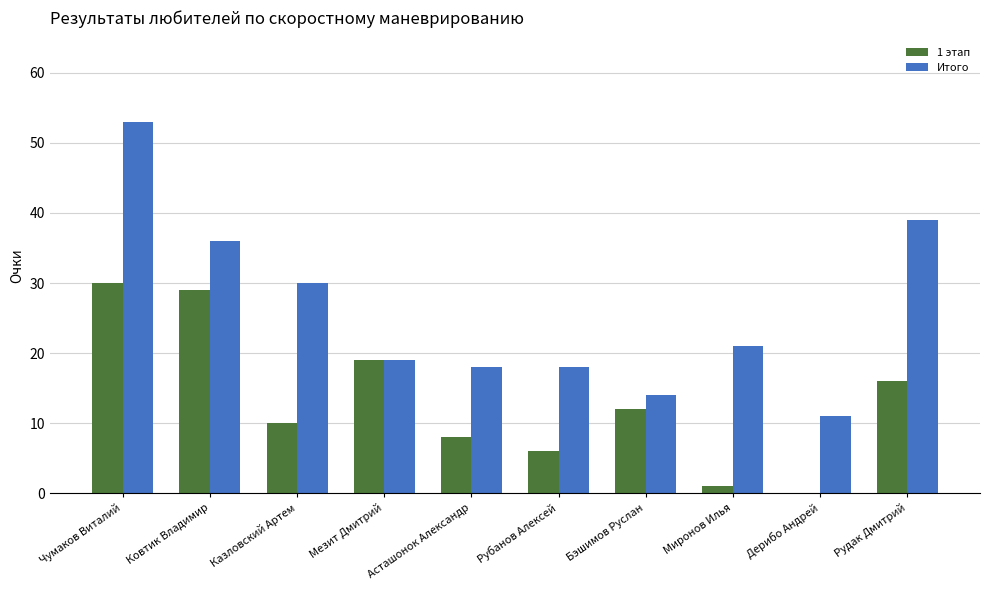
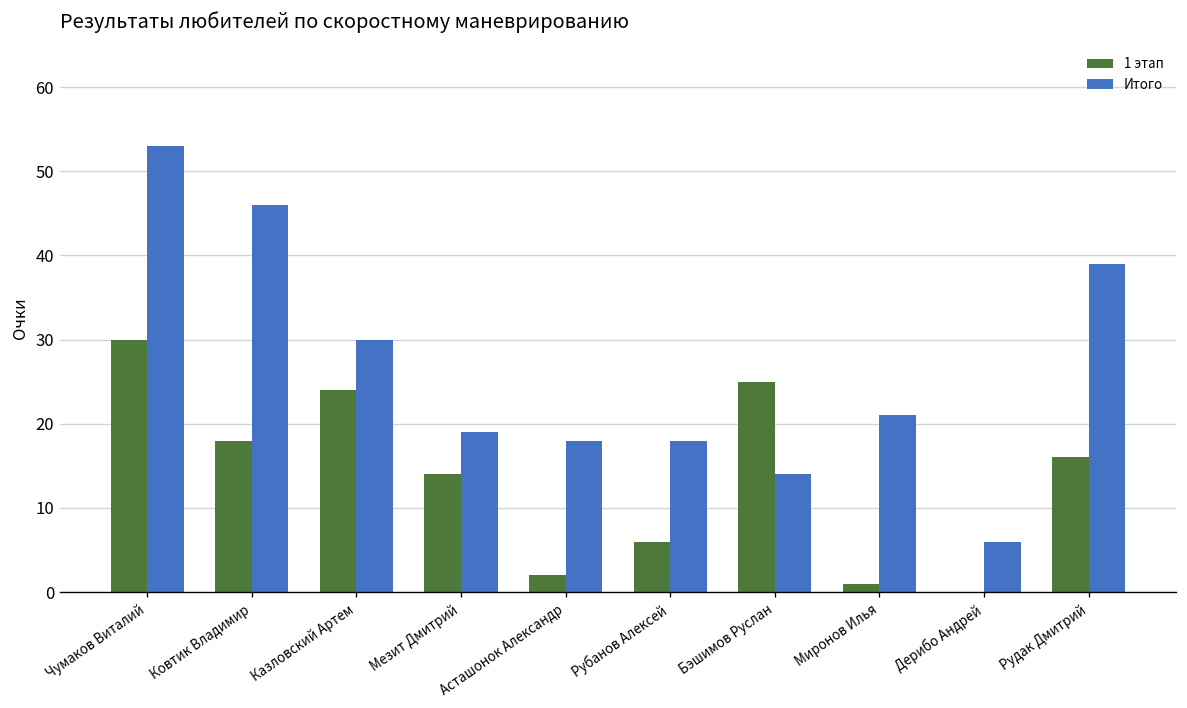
  {
    "1 этап": {
      "Чумаков Виталий": 30,
-     "Ковтик Владимир": 29,
-     "Казловский Артем": 10,
-     "Мезит Дмитрий": 19,
-     "Асташонок Александр": 8,
+     "Ковтик Владимир": 18,
+     "Казловский Артем": 24,
+     "Мезит Дмитрий": 14,
+     "Асташонок Александр": 2,
      "Рубанов Алексей": 6,
-     "Бэшимов Руслан": 12,
+     "Бэшимов Руслан": 25,
      "Миронов Илья": 1,
      "Дерибо Андрей": 0,
      "Рудак Дмитрий": 16
    },
    "Итого": {
      "Чумаков Виталий": 53,
-     "Ковтик Владимир": 36,
+     "Ковтик Владимир": 46,
      "Казловский Артем": 30,
      "Мезит Дмитрий": 19,
      "Асташонок Александр": 18,
      "Рубанов Алексей": 18,
      "Бэшимов Руслан": 14,
      "Миронов Илья": 21,
-     "Дерибо Андрей": 11,
+     "Дерибо Андрей": 6,
      "Рудак Дмитрий": 39
    }
  }
